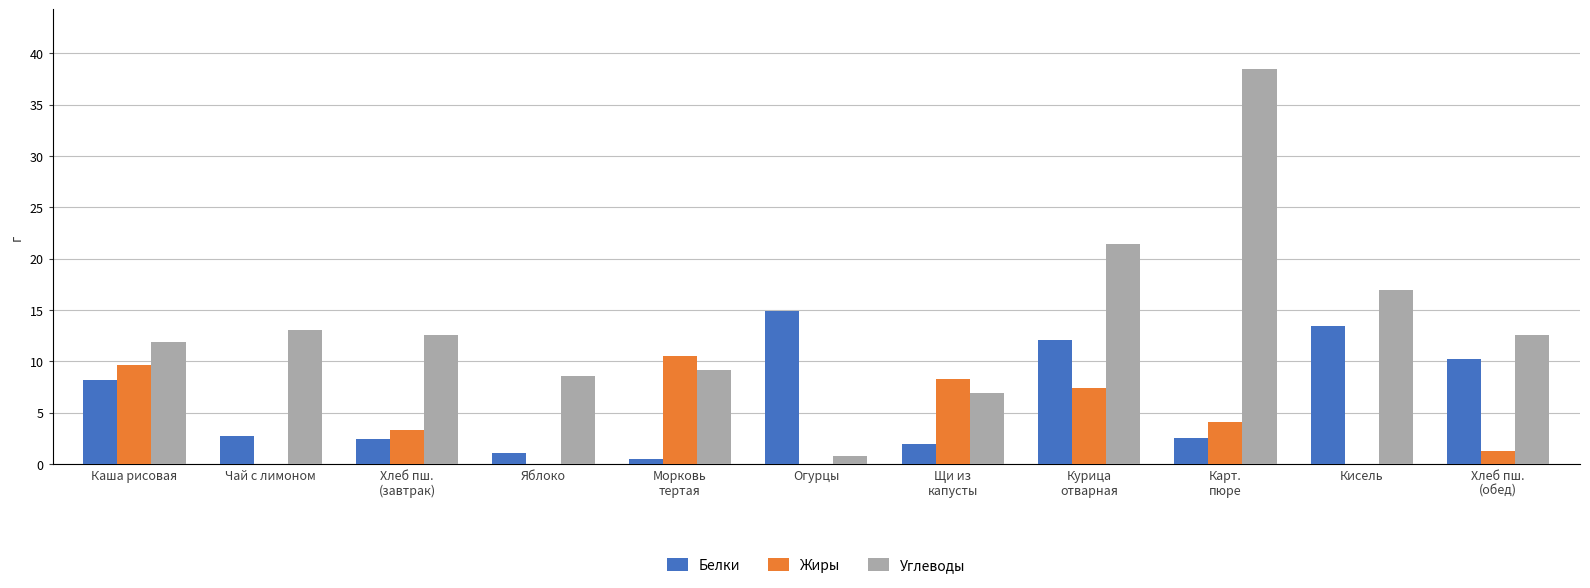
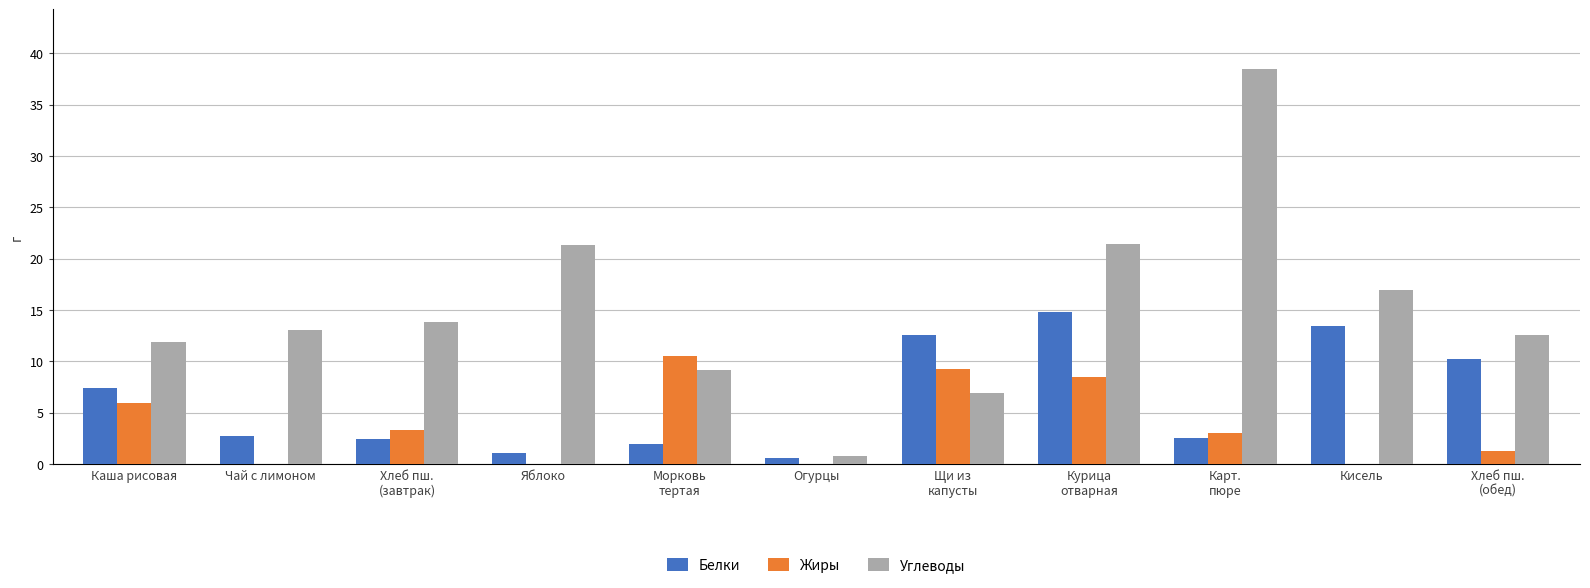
  {
    "Белки": {
-     "Каша рисовая": 8.2,
+     "Каша рисовая": 7.4,
      "Чай с лимоном": 2.7,
      "Хлеб пш. (завтрак)": 2.4,
      "Яблоко": 1.1,
-     "Морковь тертая": 0.5,
-     "Огурцы": 14.9,
-     "Щи из капусты": 2.0,
-     "Курица отварная": 12.1,
+     "Морковь тертая": 2.0,
+     "Огурцы": 0.6,
+     "Щи из капусты": 12.6,
+     "Курица отварная": 14.8,
      "Карт. пюре": 2.5,
      "Кисель": 13.4,
      "Хлеб пш. (обед)": 10.2
    },
    "Жиры": {
-     "Каша рисовая": 9.7,
+     "Каша рисовая": 5.9,
      "Чай с лимоном": 0.0,
      "Хлеб пш. (завтрак)": 3.3,
      "Яблоко": 0.0,
      "Морковь тертая": 10.5,
      "Огурцы": 0.0,
-     "Щи из капусты": 8.3,
-     "Курица отварная": 7.4,
-     "Карт. пюре": 4.1,
+     "Щи из капусты": 9.3,
+     "Курица отварная": 8.5,
+     "Карт. пюре": 3.0,
      "Кисель": 0.0,
      "Хлеб пш. (обед)": 1.3
    },
    "Углеводы": {
      "Каша рисовая": 11.9,
      "Чай с лимоном": 13.1,
-     "Хлеб пш. (завтрак)": 12.6,
-     "Яблоко": 8.6,
+     "Хлеб пш. (завтрак)": 13.8,
+     "Яблоко": 21.3,
      "Морковь тертая": 9.1,
      "Огурцы": 0.8,
      "Щи из капусты": 6.9,
      "Курица отварная": 21.4,
      "Карт. пюре": 38.5,
      "Кисель": 16.9,
      "Хлеб пш. (обед)": 12.6
    }
  }
